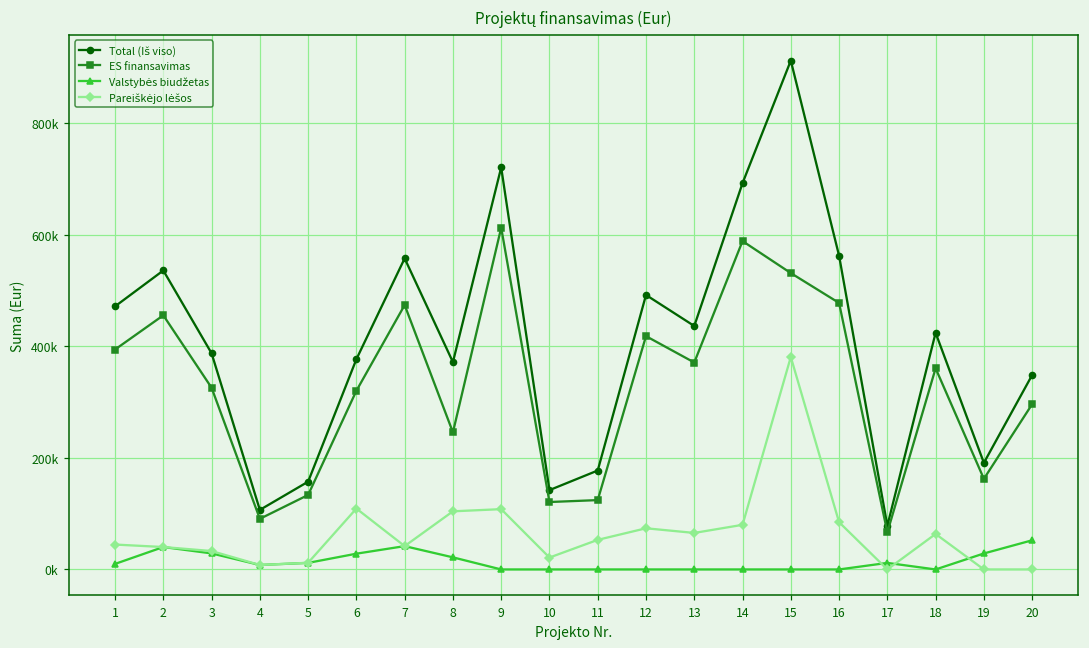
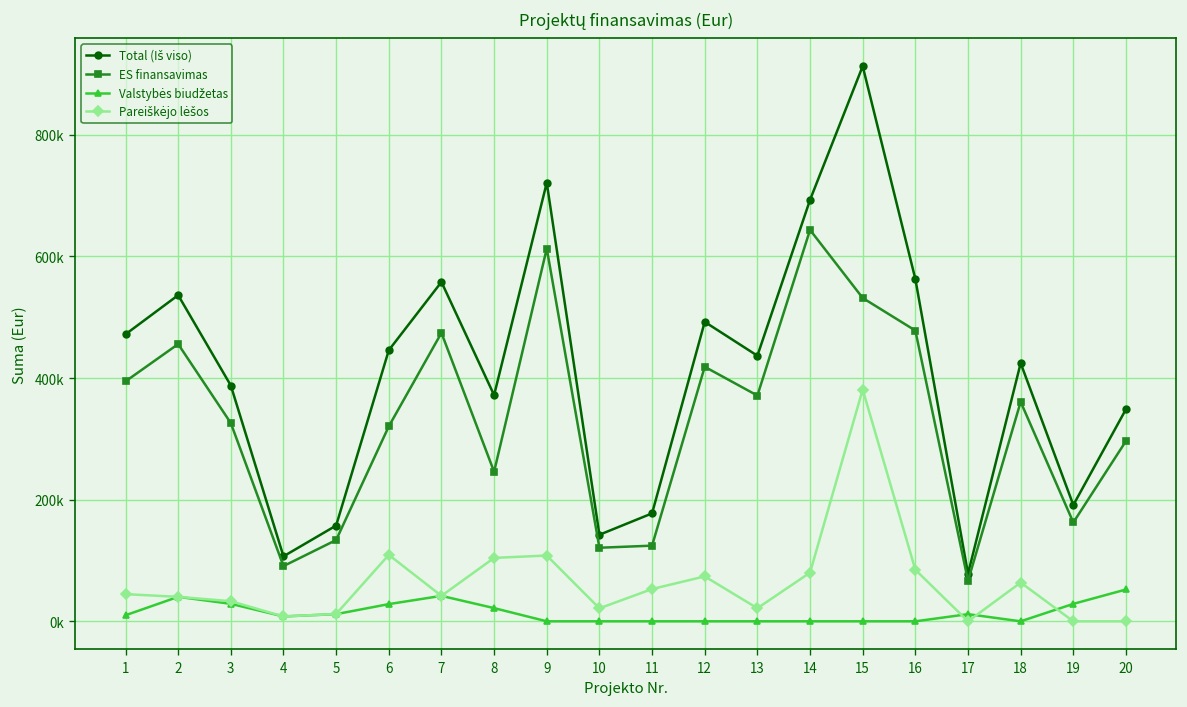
  {
    "Total (Iš viso)": {
      "1": 470000,
      "2": 540000,
      "3": 390000,
      "4": 110000,
      "5": 160000,
-     "6": 380000,
+     "6": 450000,
      "7": 560000,
      "8": 370000,
      "9": 720000,
      "10": 140000,
      "11": 180000,
      "12": 490000,
      "13": 440000,
      "14": 690000,
      "15": 910000,
      "16": 560000,
      "17": 80000,
      "18": 420000,
      "19": 190000,
      "20": 350000
    },
    "ES finansavimas": {
      "1": 390000,
      "2": 460000,
      "3": 330000,
      "4": 90000,
      "5": 130000,
      "6": 320000,
      "7": 470000,
      "8": 250000,
      "9": 610000,
      "10": 120000,
      "11": 120000,
      "12": 420000,
      "13": 370000,
-     "14": 590000,
+     "14": 640000,
      "15": 530000,
      "16": 480000,
      "17": 70000,
      "18": 360000,
      "19": 160000,
      "20": 300000
    },
    "Valstybės biudžetas": {
      "1": 10000,
      "6": 30000,
      "8": 20000,
      "9": 0,
      "10": 0,
      "11": 0,
      "12": 0,
      "13": 0,
      "14": 0,
      "15": 0,
      "16": 0,
      "17": 10000,
      "18": 0,
      "19": 30000,
      "20": 50000
    },
    "Pareiškėjo lėšos": {
      "1": 40000,
      "6": 110000,
      "8": 100000,
      "9": 110000,
      "10": 20000,
      "11": 50000,
      "12": 70000,
-     "13": 70000,
+     "13": 20000,
      "14": 80000,
      "15": 380000,
      "16": 80000,
      "17": 0,
      "18": 60000,
      "19": 0,
      "20": 0
    }
  }
